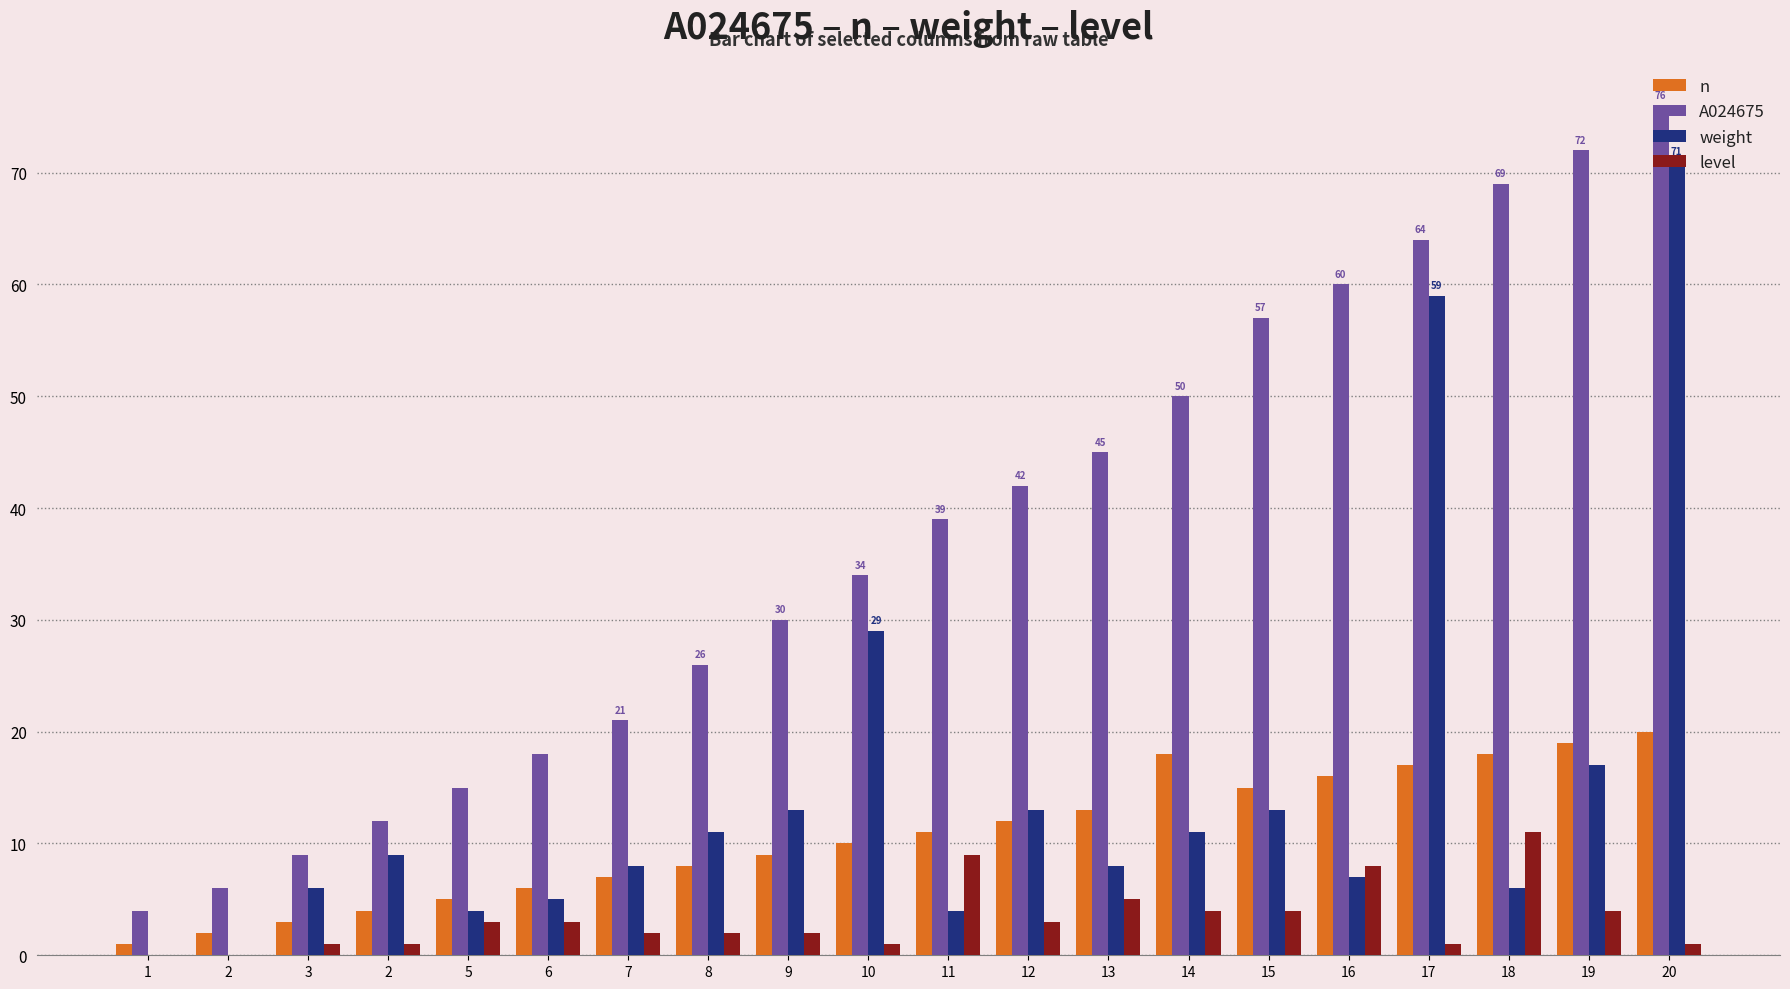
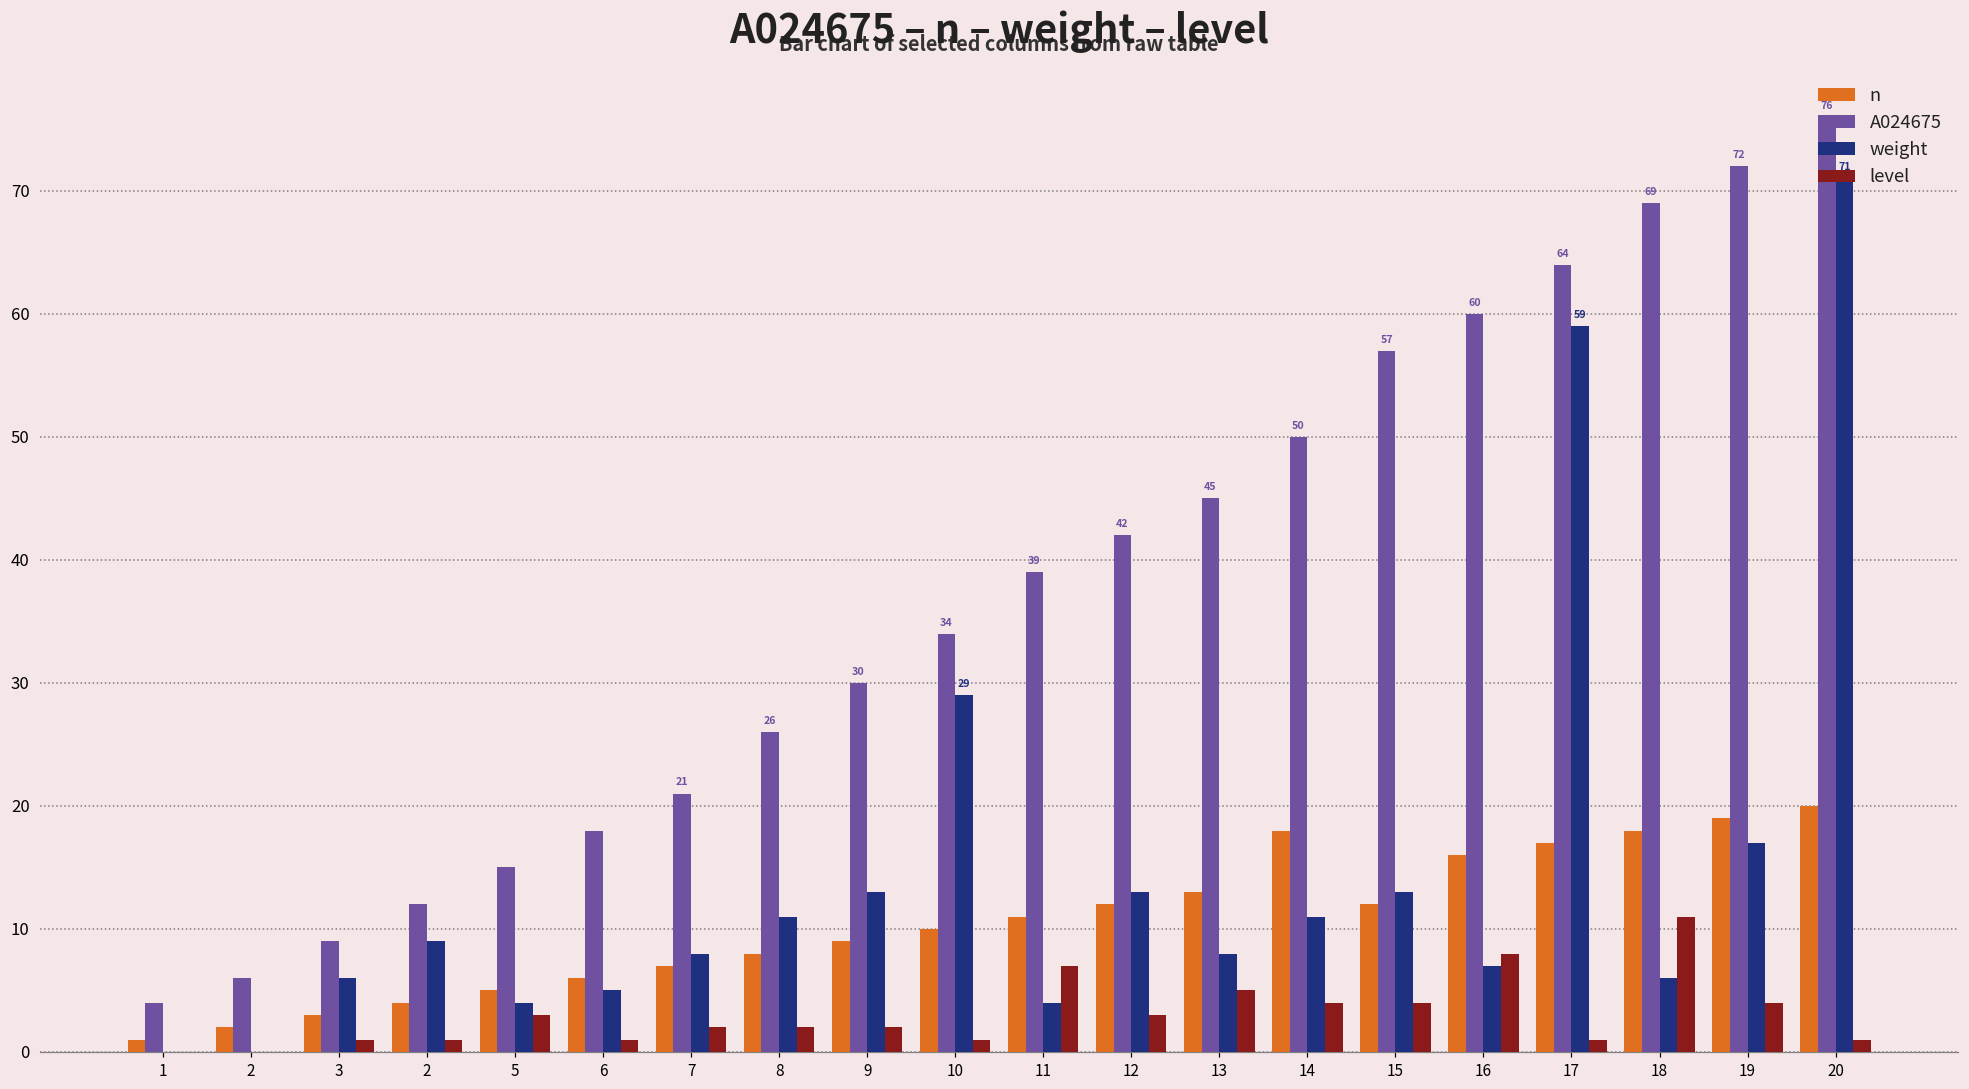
  {
    "n": {
      "1": 1,
      "3": 3,
      "5": 5,
      "6": 6,
      "7": 7,
      "8": 8,
      "9": 9,
      "10": 10,
      "11": 11,
      "12": 12,
      "13": 13,
      "14": 18,
-     "15": 15,
+     "15": 12,
      "16": 16,
      "17": 17,
      "18": 18,
      "19": 19,
      "20": 20
    },
    "A024675": {
      "7": 21,
      "8": 26,
      "9": 30,
      "10": 34,
      "11": 39,
      "12": 42,
      "13": 45,
      "14": 50,
      "15": 57,
      "16": 60,
      "17": 64,
      "18": 69,
      "19": 72,
      "20": 76
    },
    "weight": {
      "10": 29,
      "17": 59,
      "20": 71
    },
    "level": {
      "1": 0,
      "3": 1,
      "5": 3,
-     "6": 3,
+     "6": 1,
      "7": 2,
      "8": 2,
      "9": 2,
      "10": 1,
-     "11": 9,
+     "11": 7,
      "12": 3,
      "13": 5,
      "14": 4,
      "15": 4,
      "16": 8,
      "17": 1,
      "18": 11,
      "19": 4,
      "20": 1
    }
  }
